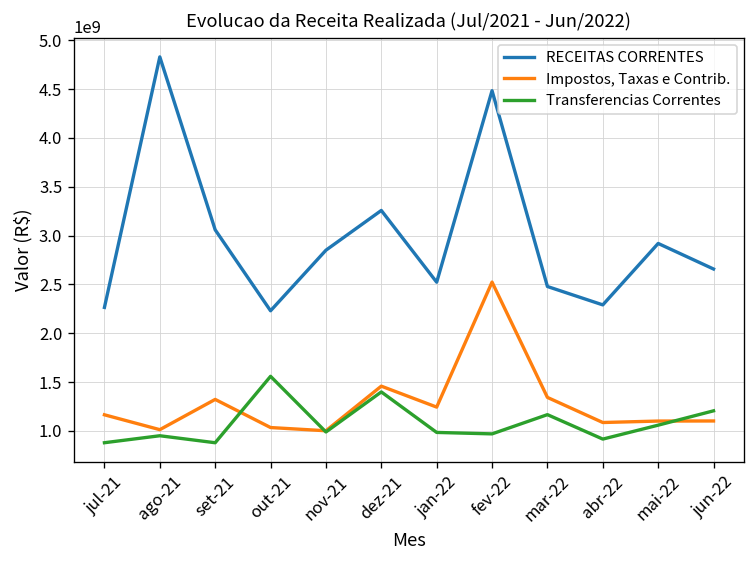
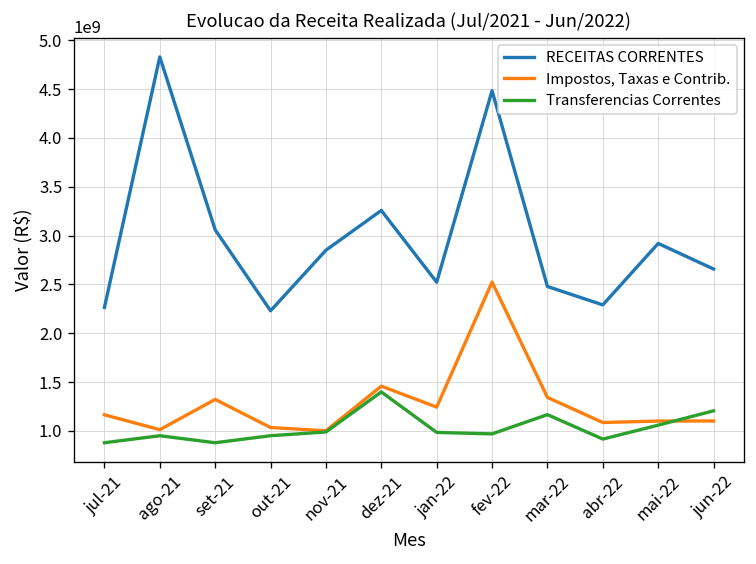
  {
    "RECEITAS CORRENTES": {
      "jul-21": 2300000000,
      "ago-21": 4800000000,
      "set-21": 3100000000,
      "out-21": 2200000000,
      "nov-21": 2800000000,
      "dez-21": 3300000000,
      "jan-22": 2500000000,
      "fev-22": 4500000000,
      "mar-22": 2500000000,
      "abr-22": 2300000000,
      "mai-22": 2900000000,
      "jun-22": 2700000000
    },
    "Impostos, Taxas e Contrib.": {
      "jul-21": 1200000000,
      "ago-21": 1000000000,
      "set-21": 1300000000,
      "out-21": 1000000000,
      "dez-21": 1500000000,
      "jan-22": 1200000000,
      "fev-22": 2500000000,
      "mar-22": 1300000000,
      "abr-22": 1100000000,
      "mai-22": 1100000000,
      "jun-22": 1100000000
    },
    "Transferencias Correntes": {
      "jul-21": 900000000,
      "ago-21": 1000000000,
      "set-21": 900000000,
-     "out-21": 1600000000,
+     "out-21": 1000000000,
      "dez-21": 1400000000,
      "jan-22": 1000000000,
      "fev-22": 1000000000,
      "mar-22": 1200000000,
      "abr-22": 900000000,
      "mai-22": 1100000000,
      "jun-22": 1200000000
    }
  }
